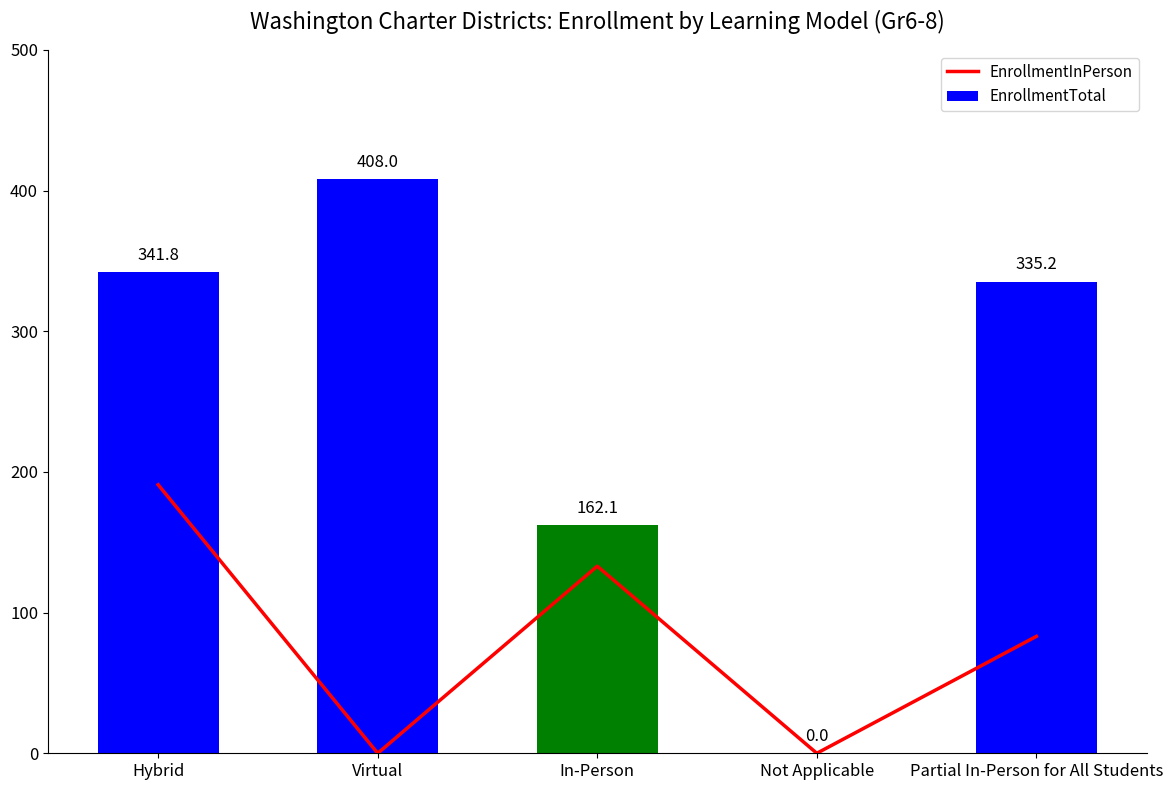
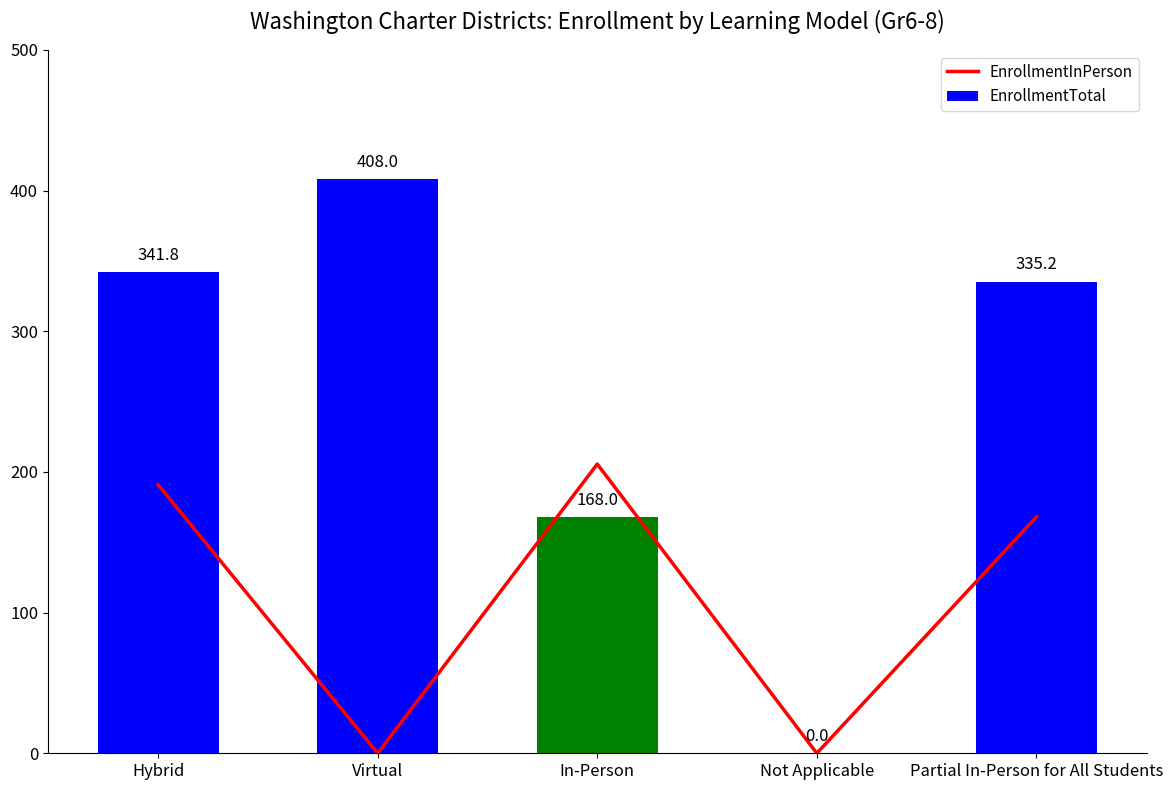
  {
    "EnrollmentInPerson": {
      "Hybrid": 191,
      "Virtual": 0,
-     "In-Person": 133,
-     "Partial In-Person for All Students": 83
+     "In-Person": 206,
+     "Partial In-Person for All Students": 168
    },
    "EnrollmentTotal": {
      "Hybrid": 341.8,
      "Virtual": 408.0,
-     "In-Person": 162.1,
+     "In-Person": 168.0,
      "Not Applicable": 0.0,
      "Partial In-Person for All Students": 335.2
    }
  }
